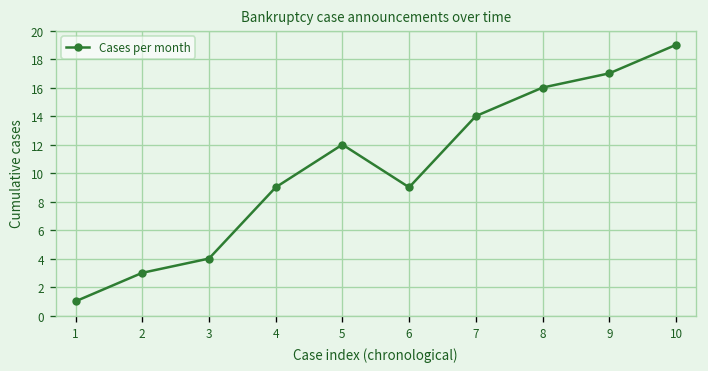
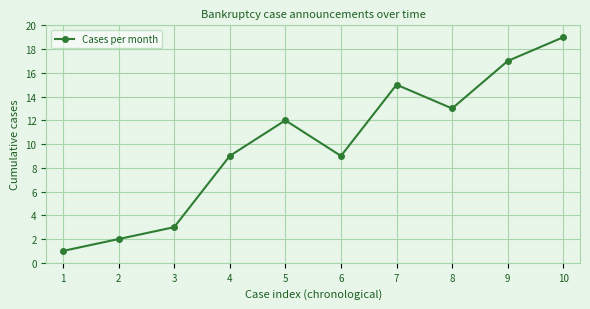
  {
    "1": 1,
-   "2": 3,
-   "3": 4,
+   "2": 2,
+   "3": 3,
    "4": 9,
    "5": 12,
    "6": 9,
-   "7": 14,
-   "8": 16,
+   "7": 15,
+   "8": 13,
    "9": 17,
    "10": 19
  }
